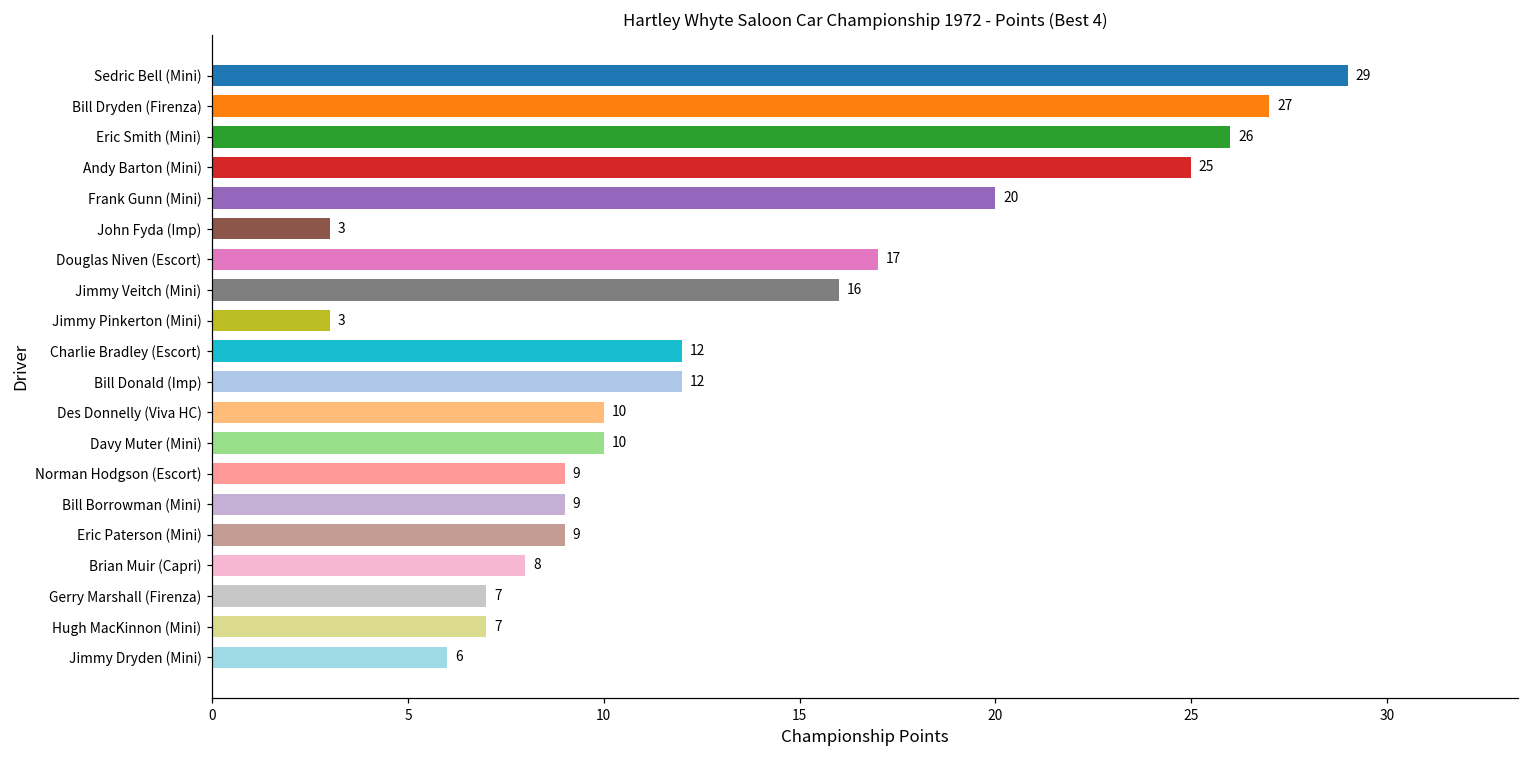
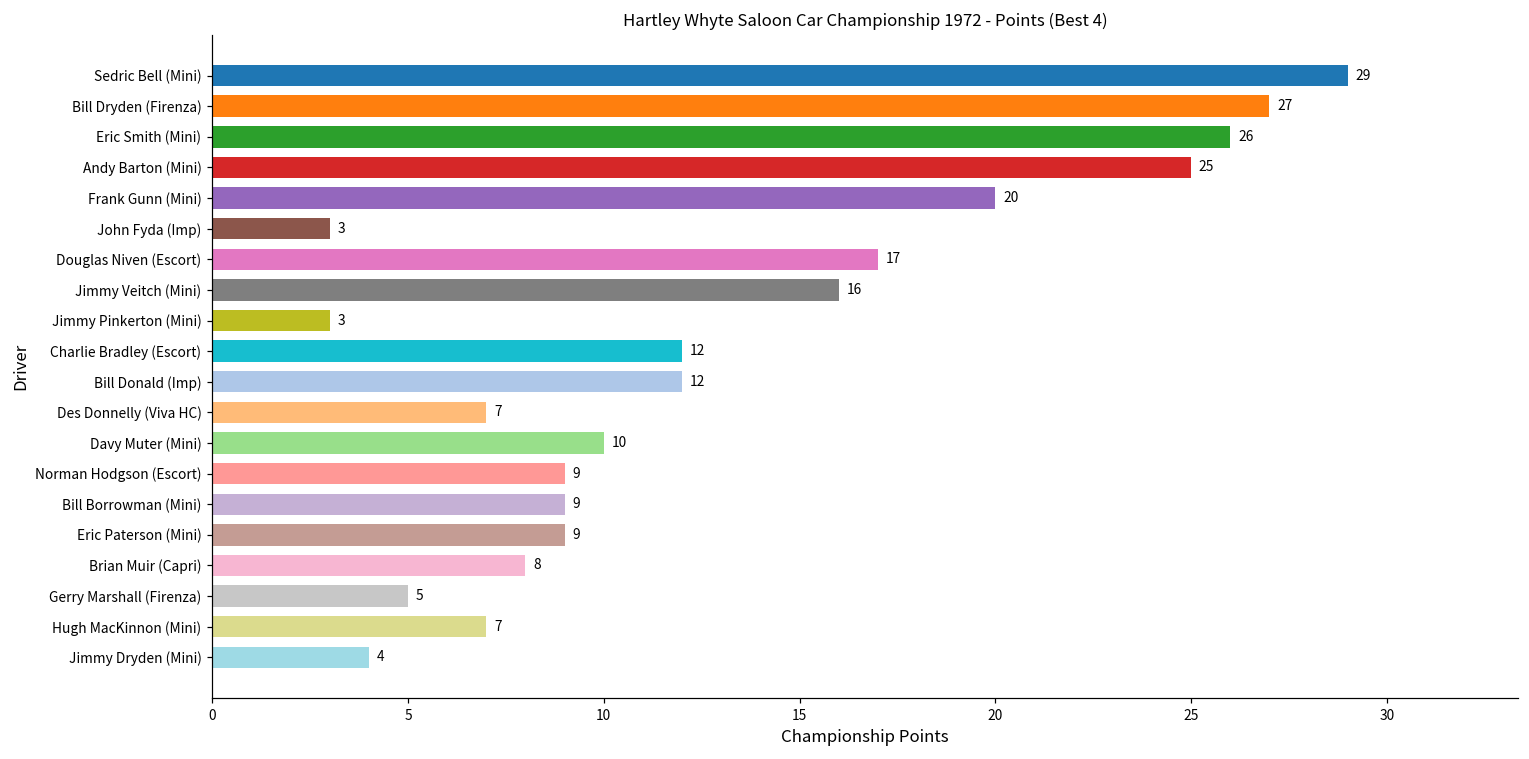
  {
    "Sedric Bell (Mini)": 29,
    "Bill Dryden (Firenza)": 27,
    "Eric Smith (Mini)": 26,
    "Andy Barton (Mini)": 25,
    "Frank Gunn (Mini)": 20,
    "John Fyda (Imp)": 3,
    "Douglas Niven (Escort)": 17,
    "Jimmy Veitch (Mini)": 16,
    "Jimmy Pinkerton (Mini)": 3,
    "Charlie Bradley (Escort)": 12,
    "Bill Donald (Imp)": 12,
-   "Des Donnelly (Viva HC)": 10,
+   "Des Donnelly (Viva HC)": 7,
    "Davy Muter (Mini)": 10,
    "Norman Hodgson (Escort)": 9,
    "Bill Borrowman (Mini)": 9,
    "Eric Paterson (Mini)": 9,
    "Brian Muir (Capri)": 8,
-   "Gerry Marshall (Firenza)": 7,
+   "Gerry Marshall (Firenza)": 5,
    "Hugh MacKinnon (Mini)": 7,
-   "Jimmy Dryden (Mini)": 6
+   "Jimmy Dryden (Mini)": 4
  }
